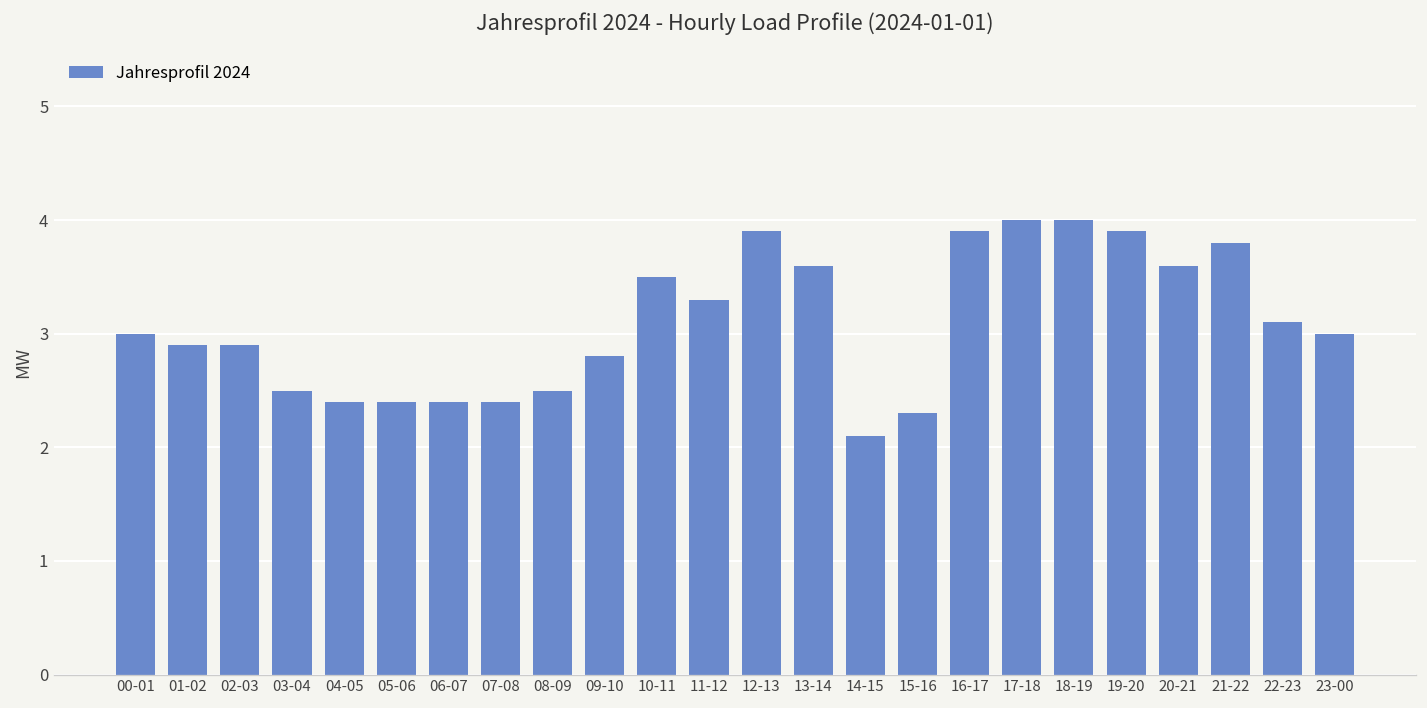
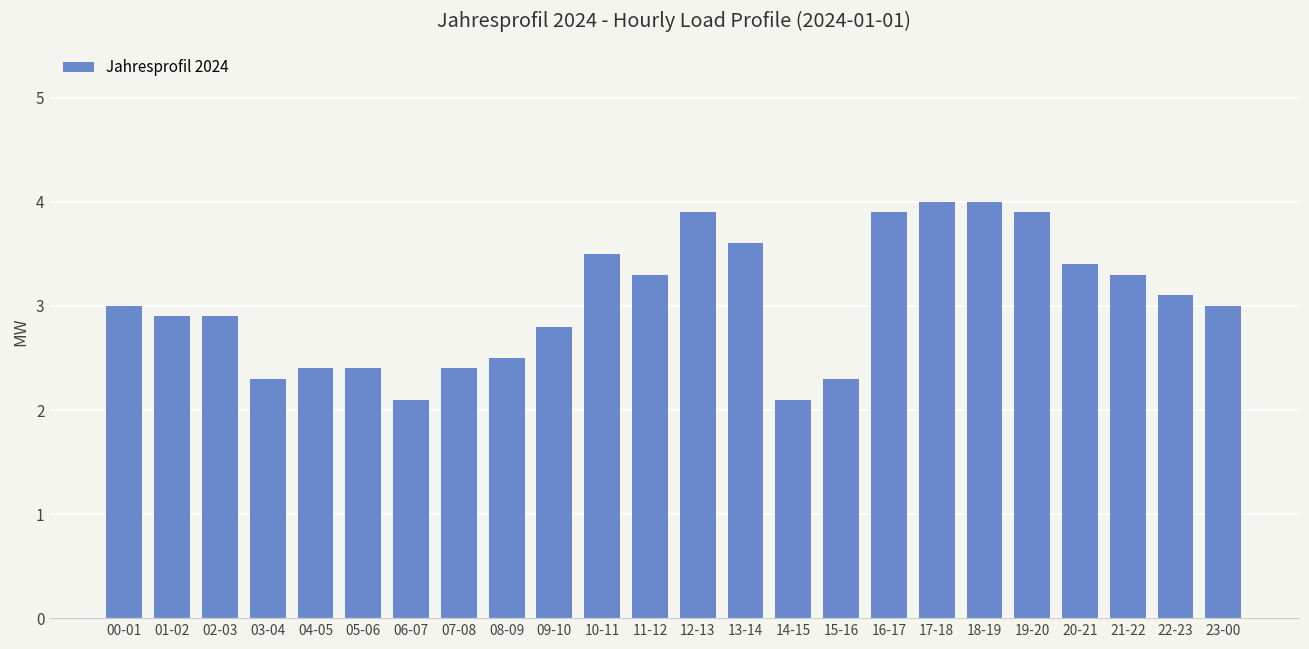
  {
    "00-01": 3.0,
    "01-02": 2.9,
    "02-03": 2.9,
-   "03-04": 2.5,
+   "03-04": 2.3,
    "04-05": 2.4,
    "05-06": 2.4,
-   "06-07": 2.4,
+   "06-07": 2.1,
    "07-08": 2.4,
    "08-09": 2.5,
    "09-10": 2.8,
    "10-11": 3.5,
    "11-12": 3.3,
    "12-13": 3.9,
    "13-14": 3.6,
    "14-15": 2.1,
    "15-16": 2.3,
    "16-17": 3.9,
    "17-18": 4.0,
    "18-19": 4.0,
    "19-20": 3.9,
-   "20-21": 3.6,
-   "21-22": 3.8,
+   "20-21": 3.4,
+   "21-22": 3.3,
    "22-23": 3.1,
    "23-00": 3.0
  }
